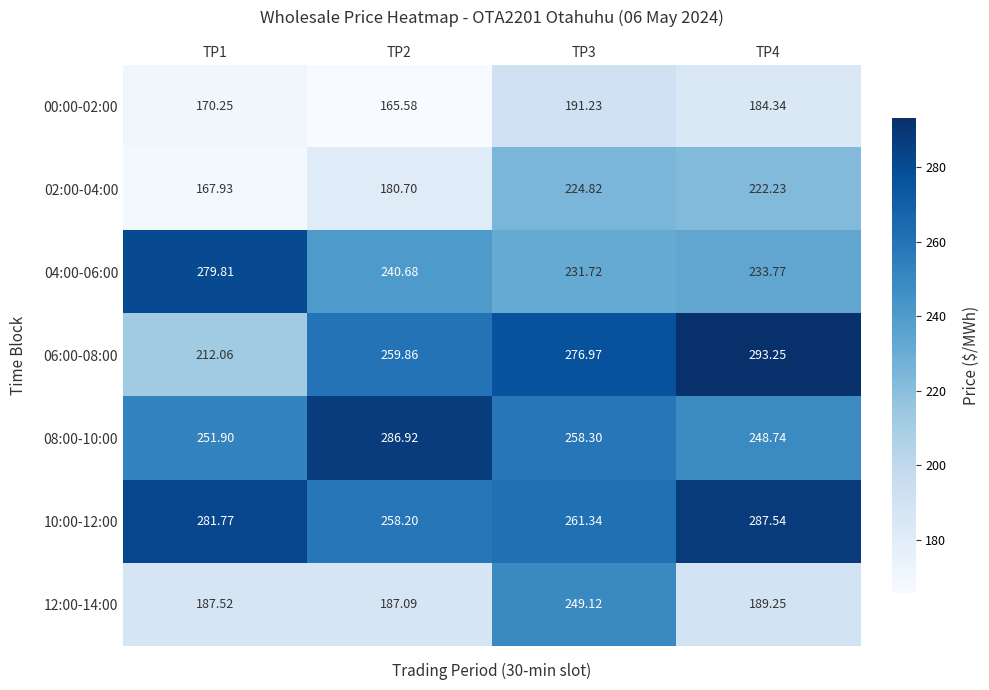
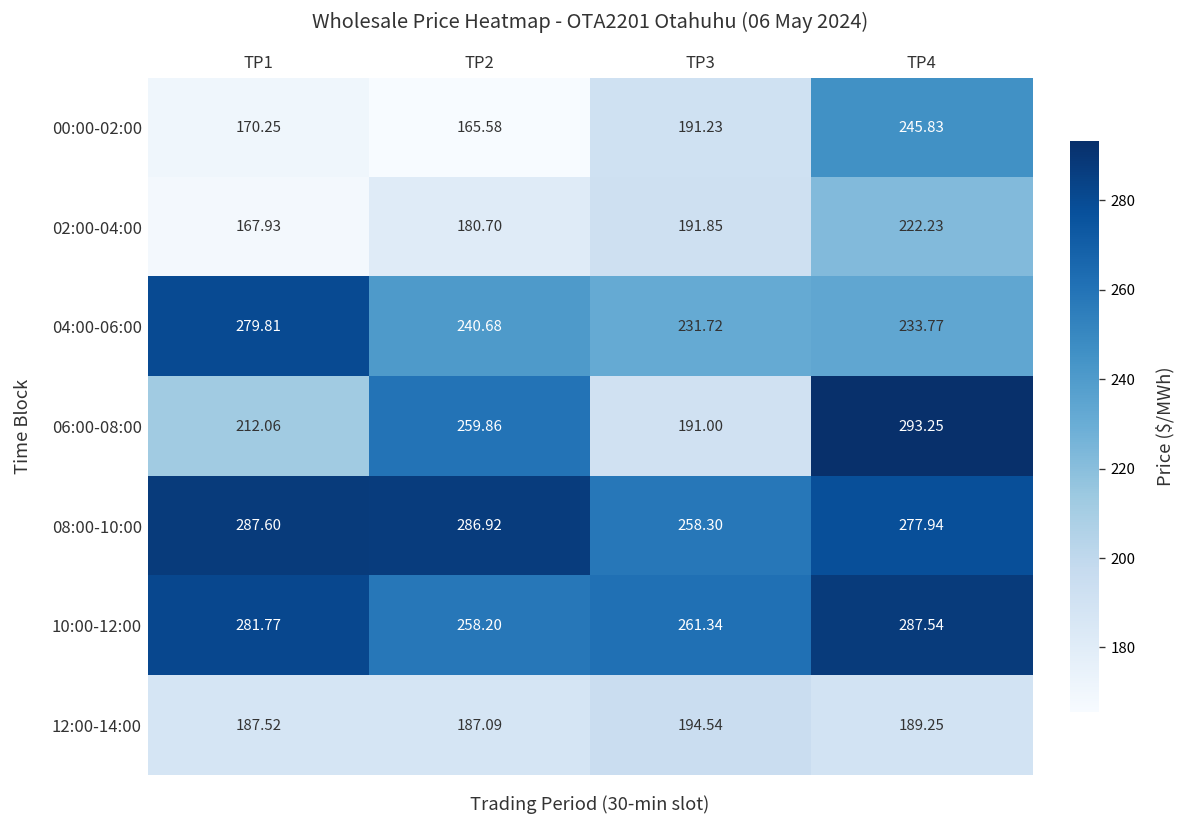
  {
    "00:00-02:00": {
      "TP1": 170.25,
      "TP2": 165.58,
      "TP3": 191.23,
-     "TP4": 184.34
+     "TP4": 245.83
    },
    "02:00-04:00": {
      "TP1": 167.93,
      "TP2": 180.70,
-     "TP3": 224.82,
+     "TP3": 191.85,
      "TP4": 222.23
    },
    "04:00-06:00": {
      "TP1": 279.81,
      "TP2": 240.68,
      "TP3": 231.72,
      "TP4": 233.77
    },
    "06:00-08:00": {
      "TP1": 212.06,
      "TP2": 259.86,
-     "TP3": 276.97,
+     "TP3": 191.00,
      "TP4": 293.25
    },
    "08:00-10:00": {
-     "TP1": 251.90,
+     "TP1": 287.60,
      "TP2": 286.92,
      "TP3": 258.30,
-     "TP4": 248.74
+     "TP4": 277.94
    },
    "10:00-12:00": {
      "TP1": 281.77,
      "TP2": 258.20,
      "TP3": 261.34,
      "TP4": 287.54
    },
    "12:00-14:00": {
      "TP1": 187.52,
      "TP2": 187.09,
-     "TP3": 249.12,
+     "TP3": 194.54,
      "TP4": 189.25
    }
  }
